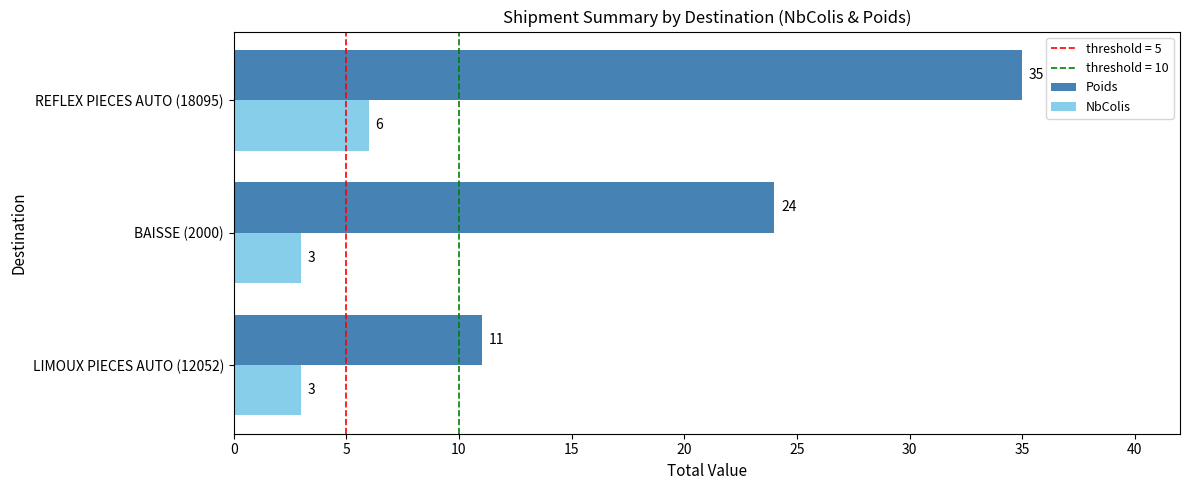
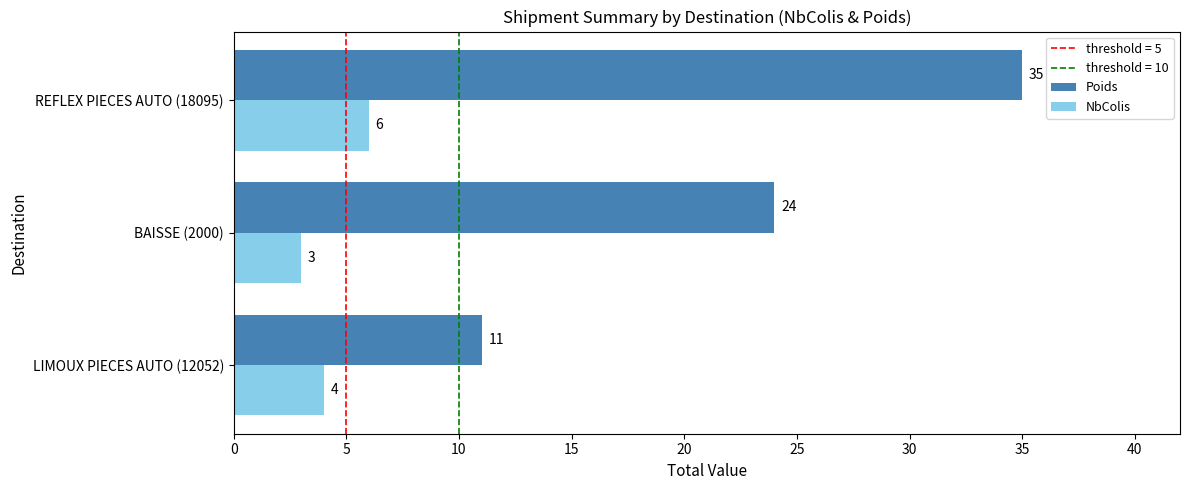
  {
    "Poids": {
      "REFLEX PIECES AUTO (18095)": 35,
      "BAISSE (2000)": 24,
      "LIMOUX PIECES AUTO (12052)": 11
    },
    "NbColis": {
      "REFLEX PIECES AUTO (18095)": 6,
      "BAISSE (2000)": 3,
-     "LIMOUX PIECES AUTO (12052)": 3
+     "LIMOUX PIECES AUTO (12052)": 4
    }
  }
